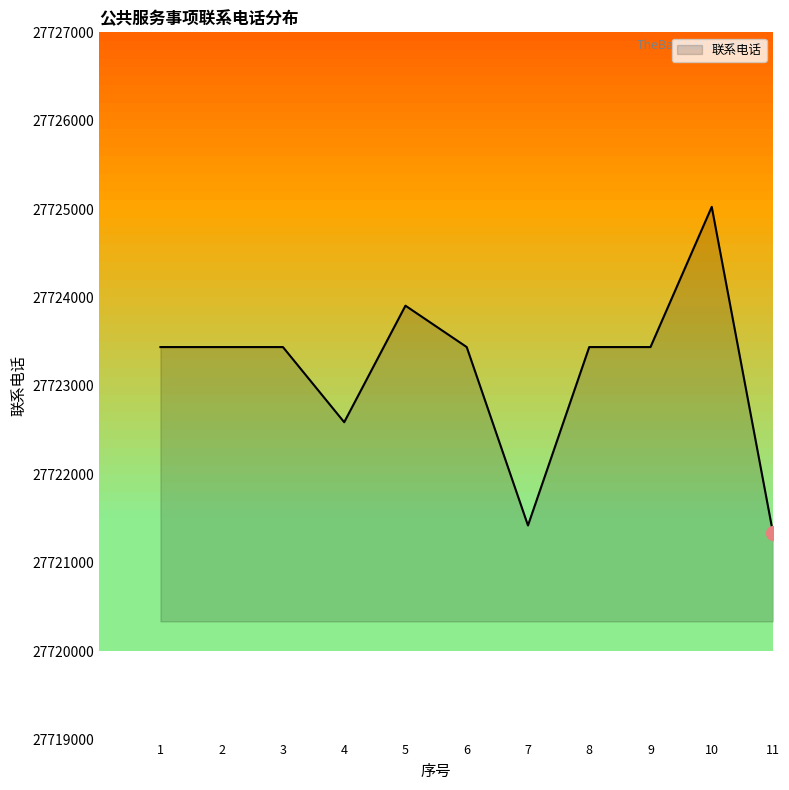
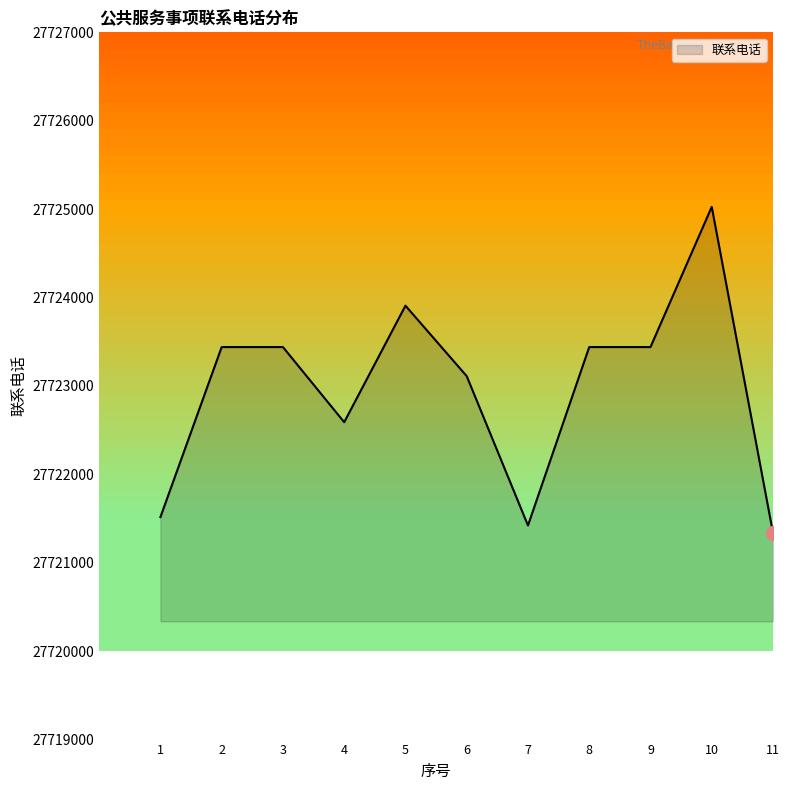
  {
    "联系电话": {
-     "1": 27723400,
+     "1": 27721500,
      "2": 27723400,
      "3": 27723400,
      "4": 27722600,
      "5": 27723900,
-     "6": 27723400,
+     "6": 27723100,
      "7": 27721400,
      "8": 27723400,
      "9": 27723400,
      "10": 27725000
    }
  }
